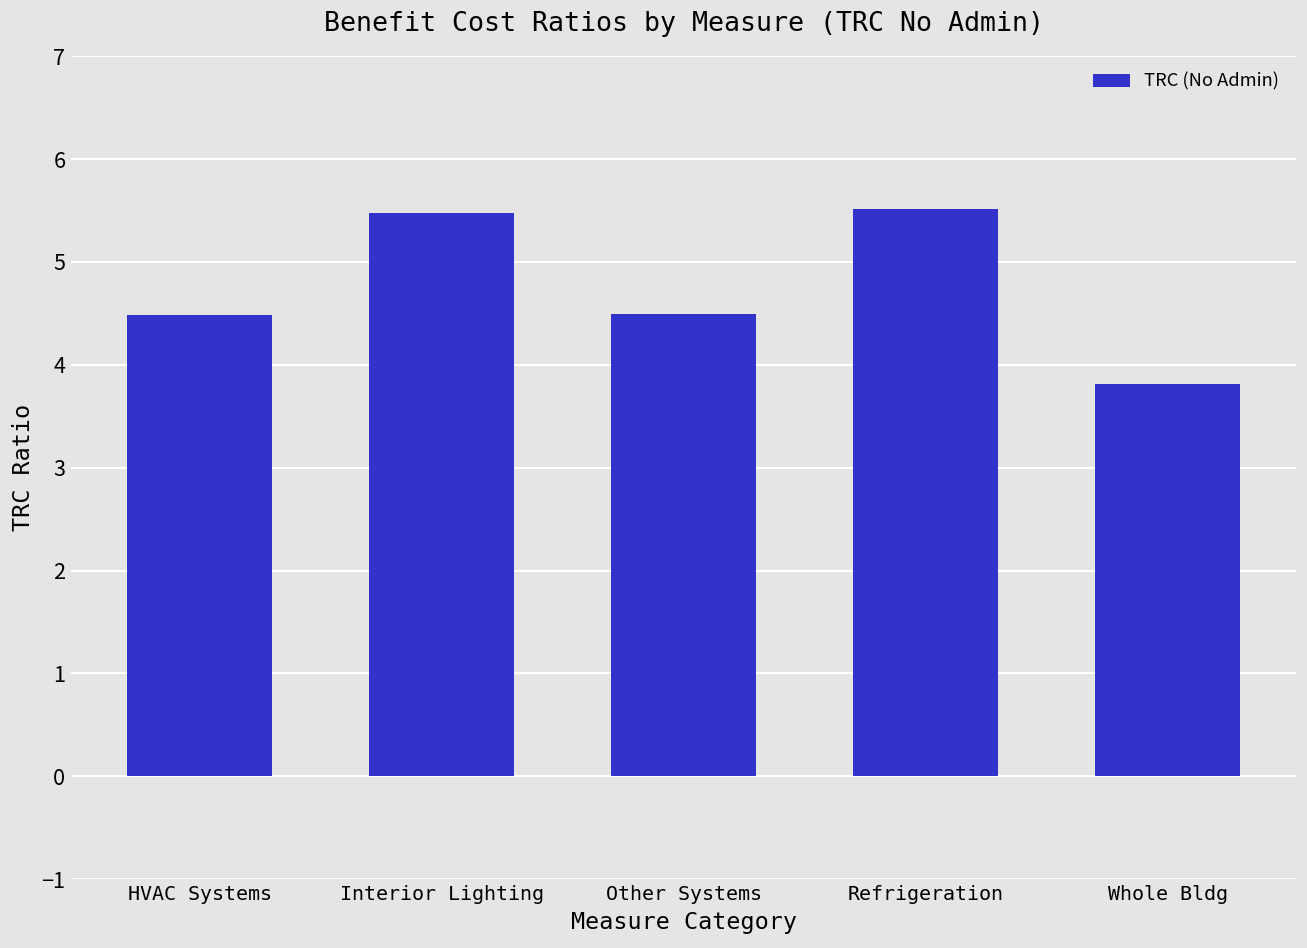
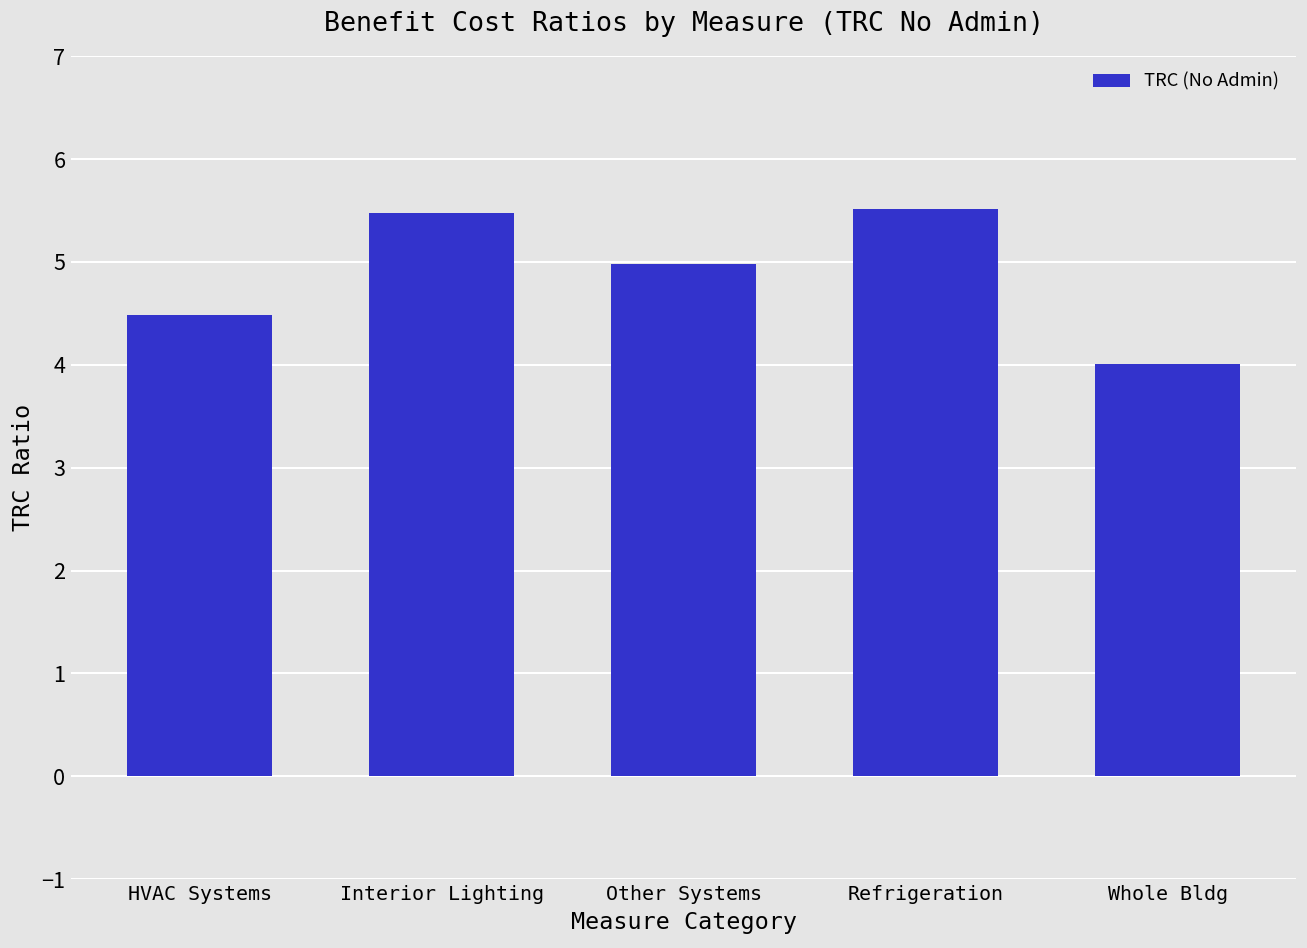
  {
    "HVAC Systems": 4.5,
    "Interior Lighting": 5.5,
-   "Other Systems": 4.5,
+   "Other Systems": 5.0,
    "Refrigeration": 5.5,
-   "Whole Bldg": 3.8
+   "Whole Bldg": 4.0
  }
